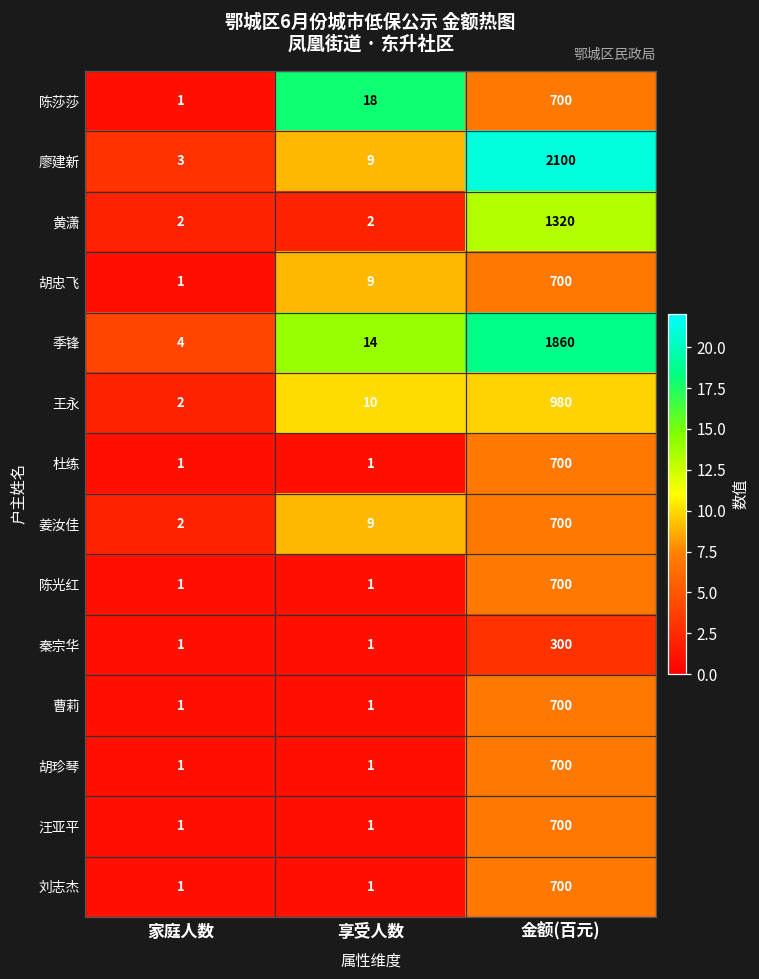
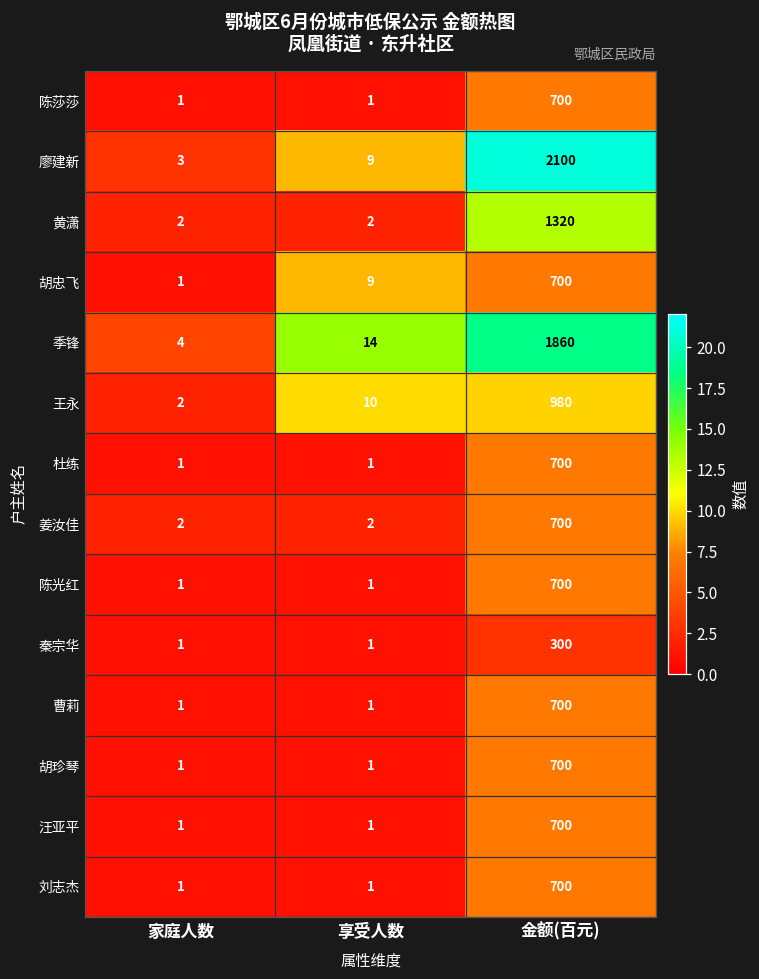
  {
    "陈莎莎": {
      "家庭人数": 1,
-     "享受人数": 18,
+     "享受人数": 1,
      "金额(百元)": 700
    },
    "廖建新": {
      "家庭人数": 3,
      "享受人数": 9,
      "金额(百元)": 2100
    },
    "黄潇": {
      "家庭人数": 2,
      "享受人数": 2,
      "金额(百元)": 1320
    },
    "胡忠飞": {
      "家庭人数": 1,
      "享受人数": 9,
      "金额(百元)": 700
    },
    "季锋": {
      "家庭人数": 4,
      "享受人数": 14,
      "金额(百元)": 1860
    },
    "王永": {
      "家庭人数": 2,
      "享受人数": 10,
      "金额(百元)": 980
    },
    "杜练": {
      "家庭人数": 1,
      "享受人数": 1,
      "金额(百元)": 700
    },
    "姜汝佳": {
      "家庭人数": 2,
-     "享受人数": 9,
+     "享受人数": 2,
      "金额(百元)": 700
    },
    "陈光红": {
      "家庭人数": 1,
      "享受人数": 1,
      "金额(百元)": 700
    },
    "秦宗华": {
      "家庭人数": 1,
      "享受人数": 1,
      "金额(百元)": 300
    },
    "曹莉": {
      "家庭人数": 1,
      "享受人数": 1,
      "金额(百元)": 700
    },
    "胡珍琴": {
      "家庭人数": 1,
      "享受人数": 1,
      "金额(百元)": 700
    },
    "汪亚平": {
      "家庭人数": 1,
      "享受人数": 1,
      "金额(百元)": 700
    },
    "刘志杰": {
      "家庭人数": 1,
      "享受人数": 1,
      "金额(百元)": 700
    }
  }
